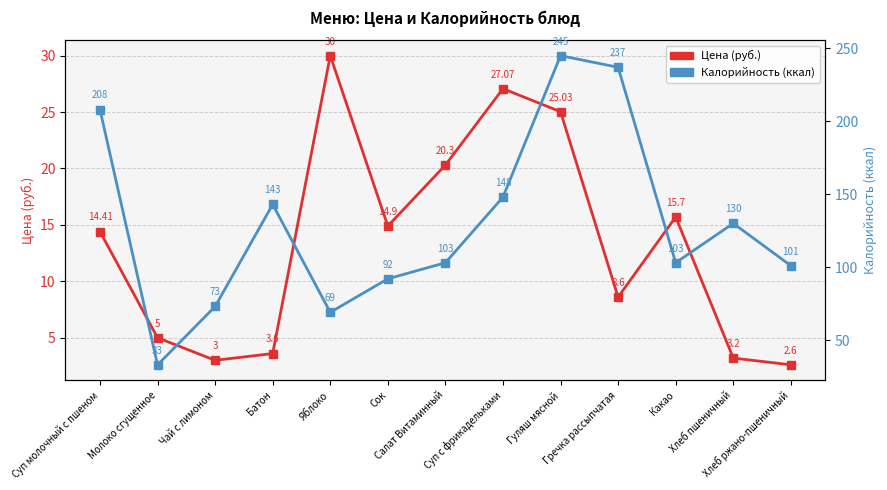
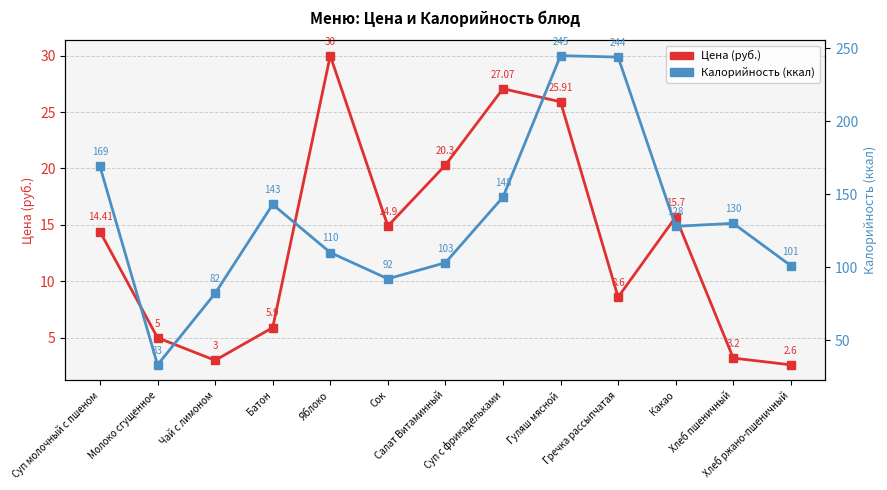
  {
    "Цена (руб.)": {
      "Суп молочный с пшеном": 14.41,
      "Молоко сгущенное": 5,
      "Чай с лимоном": 3,
-     "Батон": 3.6,
+     "Батон": 5.9,
      "Яблоко": 30,
      "Сок": 14.9,
      "Салат Витаминный": 20.3,
      "Суп с фрикадельками": 27.07,
-     "Гуляш мясной": 25.03,
+     "Гуляш мясной": 25.91,
      "Гречка рассыпчатая": 8.6,
      "Какао": 15.7,
      "Хлеб пшеничный": 3.2,
      "Хлеб ржано-пшеничный": 2.6
    },
    "Калорийность (ккал)": {
-     "Суп молочный с пшеном": 208,
+     "Суп молочный с пшеном": 169,
      "Молоко сгущенное": 33,
-     "Чай с лимоном": 73,
+     "Чай с лимоном": 82,
      "Батон": 143,
-     "Яблоко": 69,
+     "Яблоко": 110,
      "Сок": 92,
      "Салат Витаминный": 103,
      "Суп с фрикадельками": 148,
      "Гуляш мясной": 245,
-     "Гречка рассыпчатая": 237,
-     "Какао": 103,
+     "Гречка рассыпчатая": 244,
+     "Какао": 128,
      "Хлеб пшеничный": 130,
      "Хлеб ржано-пшеничный": 101
    }
  }
